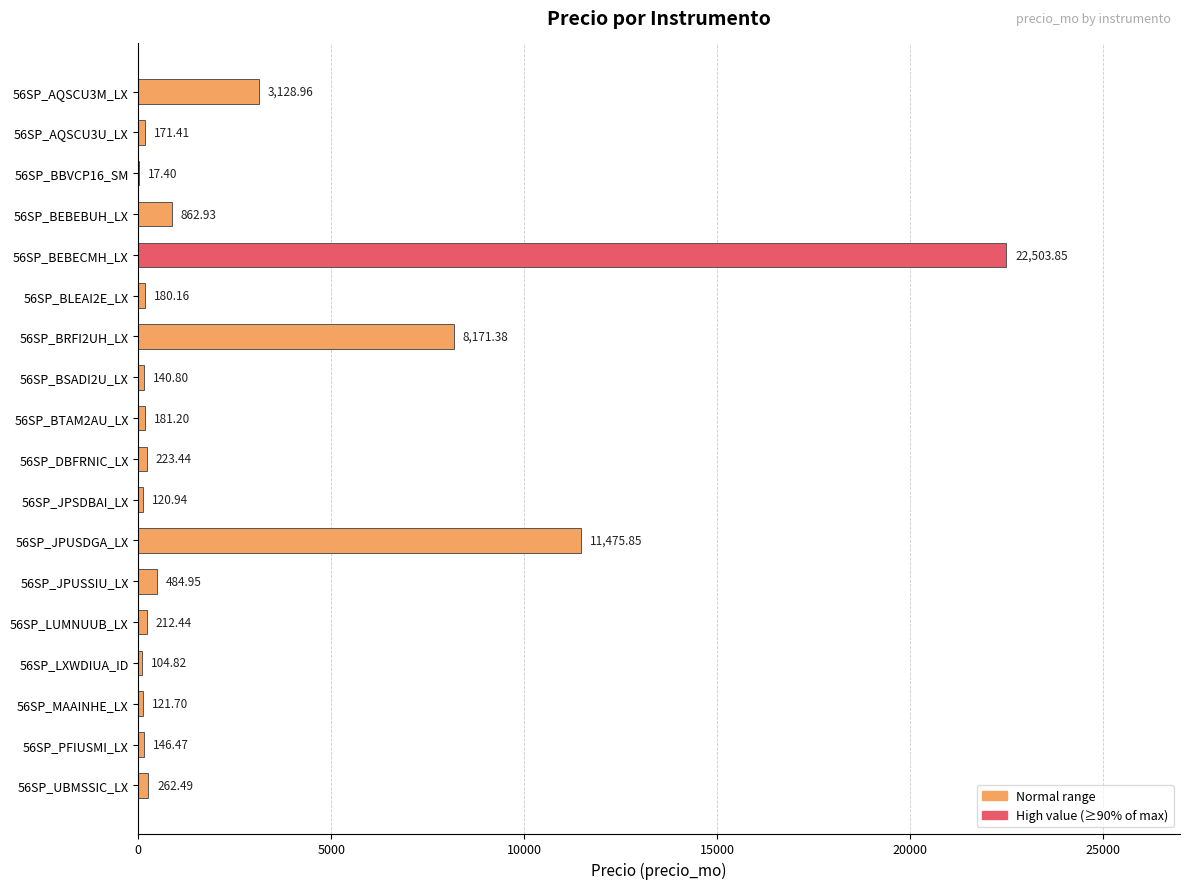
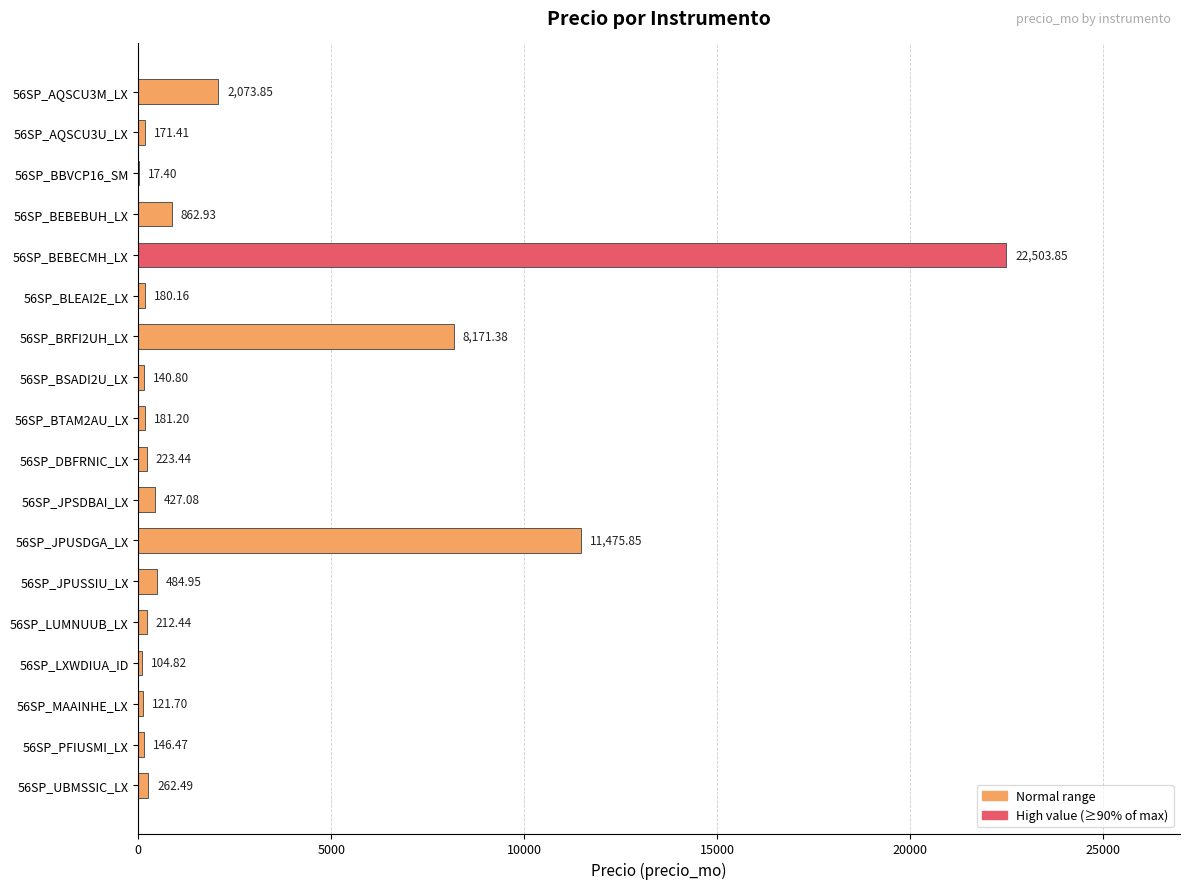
  {
-   "56SP_AQSCU3M_LX": "3,128.96",
+   "56SP_AQSCU3M_LX": "2,073.85",
    "56SP_AQSCU3U_LX": "171.41",
    "56SP_BBVCP16_SM": "17.40",
    "56SP_BEBEBUH_LX": "862.93",
    "56SP_BEBECMH_LX": "22,503.85",
    "56SP_BLEAI2E_LX": "180.16",
    "56SP_BRFI2UH_LX": "8,171.38",
    "56SP_BSADI2U_LX": "140.80",
    "56SP_BTAM2AU_LX": "181.20",
    "56SP_DBFRNIC_LX": "223.44",
-   "56SP_JPSDBAI_LX": "120.94",
+   "56SP_JPSDBAI_LX": "427.08",
    "56SP_JPUSDGA_LX": "11,475.85",
    "56SP_JPUSSIU_LX": "484.95",
    "56SP_LUMNUUB_LX": "212.44",
    "56SP_LXWDIUA_ID": "104.82",
    "56SP_MAAINHE_LX": "121.70",
    "56SP_PFIUSMI_LX": "146.47",
    "56SP_UBMSSIC_LX": "262.49"
  }
